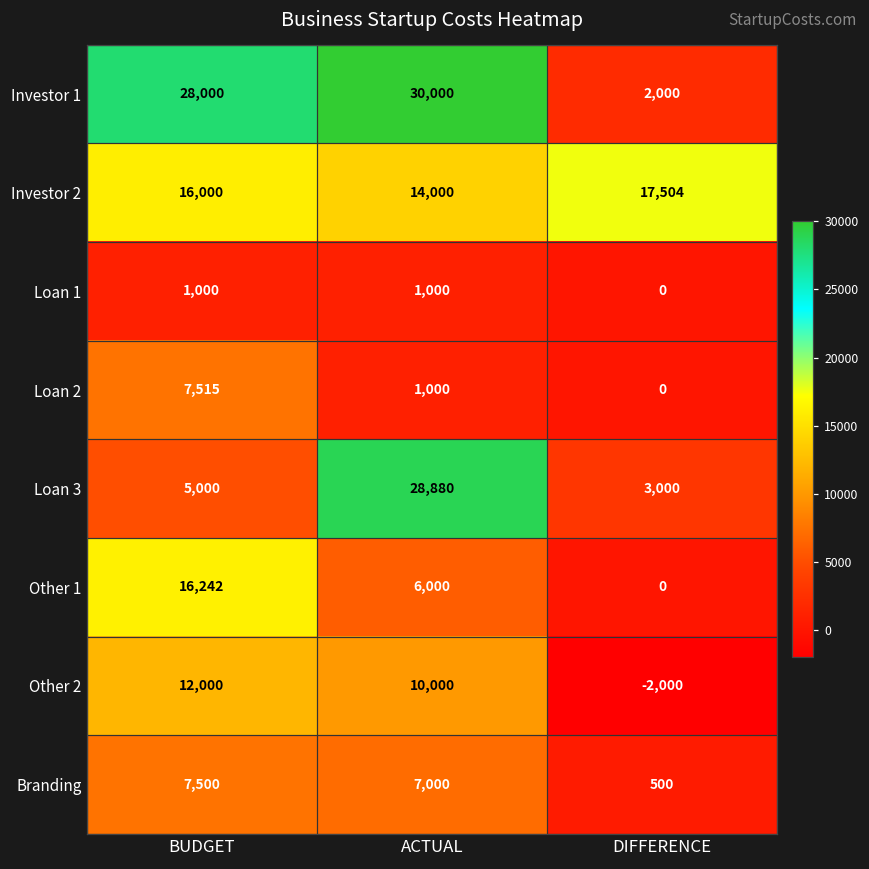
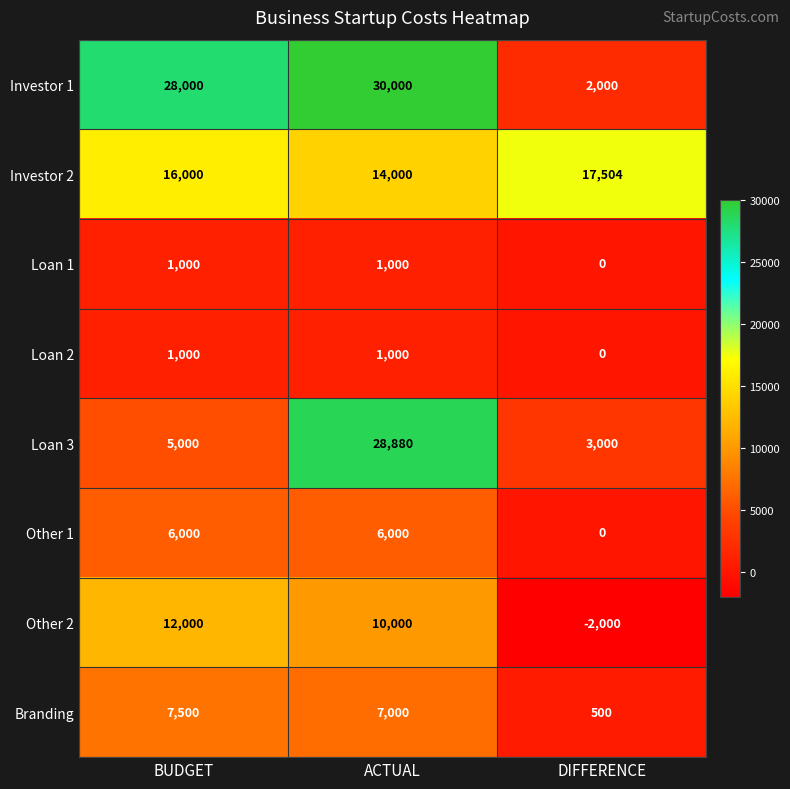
  {
    "Investor 1": {
      "BUDGET": "28,000",
      "ACTUAL": "30,000",
      "DIFFERENCE": "2,000"
    },
    "Investor 2": {
      "BUDGET": "16,000",
      "ACTUAL": "14,000",
      "DIFFERENCE": "17,504"
    },
    "Loan 1": {
      "BUDGET": "1,000",
      "ACTUAL": "1,000",
      "DIFFERENCE": "0"
    },
    "Loan 2": {
-     "BUDGET": "7,515",
+     "BUDGET": "1,000",
      "ACTUAL": "1,000",
      "DIFFERENCE": "0"
    },
    "Loan 3": {
      "BUDGET": "5,000",
      "ACTUAL": "28,880",
      "DIFFERENCE": "3,000"
    },
    "Other 1": {
-     "BUDGET": "16,242",
+     "BUDGET": "6,000",
      "ACTUAL": "6,000",
      "DIFFERENCE": "0"
    },
    "Other 2": {
      "BUDGET": "12,000",
      "ACTUAL": "10,000",
      "DIFFERENCE": "-2,000"
    },
    "Branding": {
      "BUDGET": "7,500",
      "ACTUAL": "7,000",
      "DIFFERENCE": "500"
    }
  }
